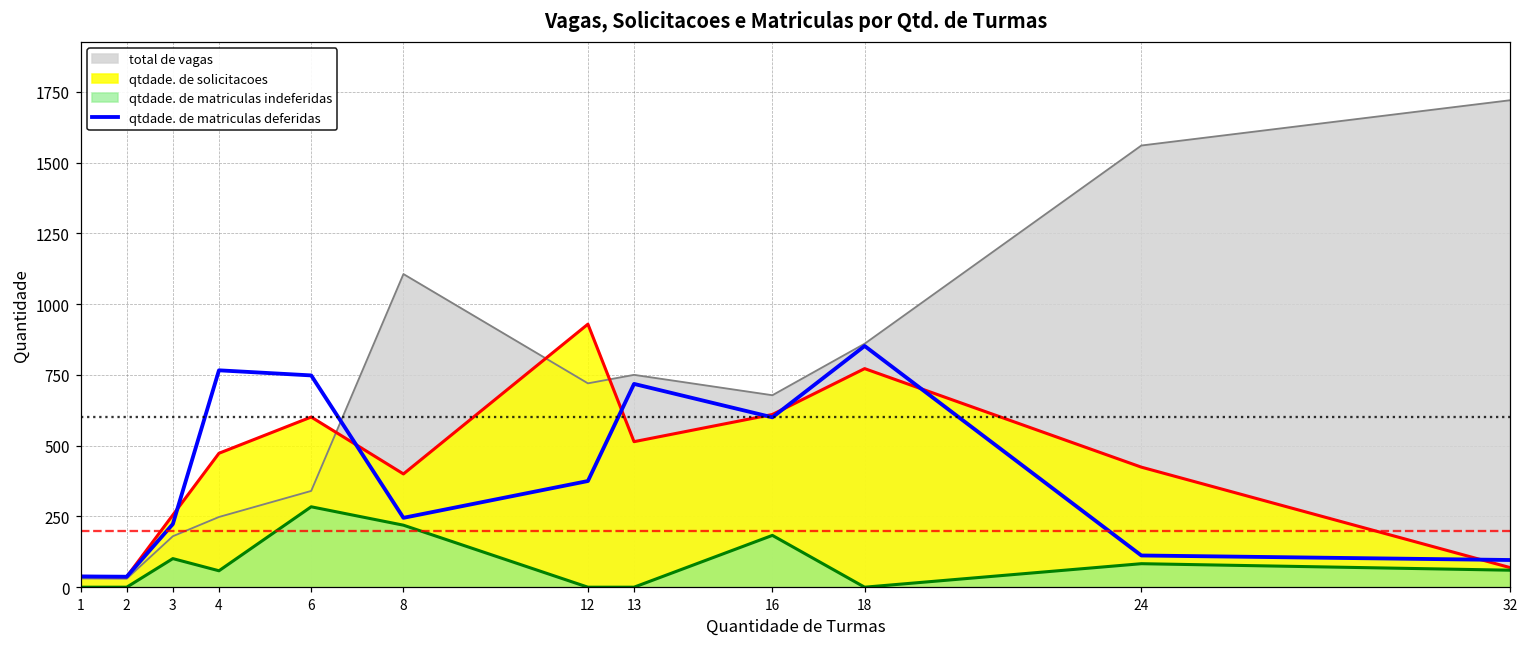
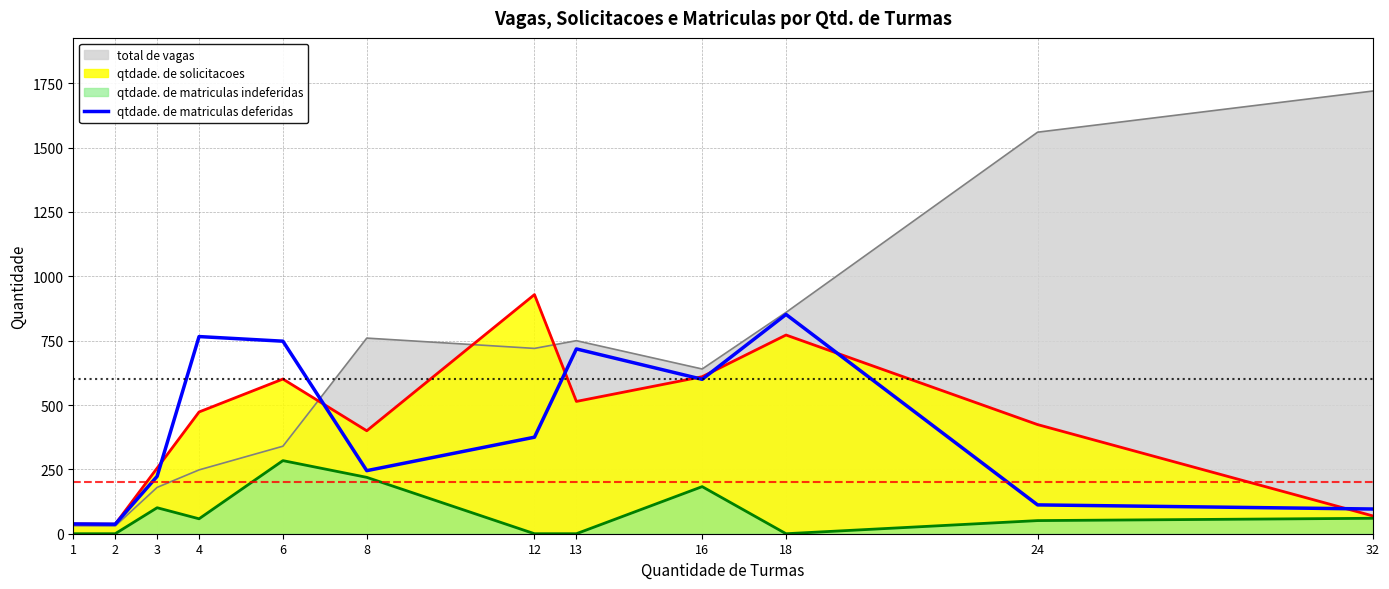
  {
    "total de vagas": {
      "3": 180,
      "4": 250,
      "6": 340,
-     "8": 1110,
+     "8": 760,
      "12": 720,
      "13": 750,
-     "16": 680,
+     "16": 640,
      "24": 1560,
      "32": 1720
    },
    "qtdade. de solicitacoes": {
      "3": 260,
      "4": 470,
      "6": 600,
      "8": 400,
      "12": 930,
      "13": 510,
      "16": 610,
      "18": 770,
      "24": 420
    },
    "qtdade. de matriculas indeferidas": {
      "1": 0,
      "2": 0,
      "3": 100,
      "4": 60,
      "6": 280,
      "8": 220,
      "12": 0,
      "13": 0,
      "16": 180,
      "18": 0,
-     "24": 80
+     "24": 50
    },
    "qtdade. de matriculas deferidas": {
      "3": 220,
      "4": 770,
      "6": 750,
      "8": 250,
      "12": 380,
      "13": 720,
      "16": 600,
      "24": 110,
      "32": 100
    }
  }
